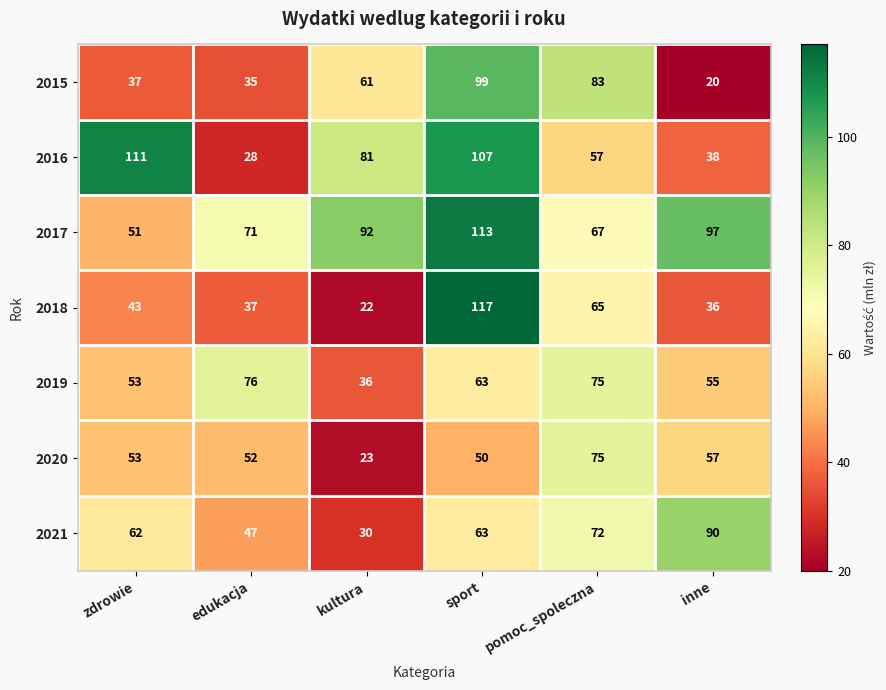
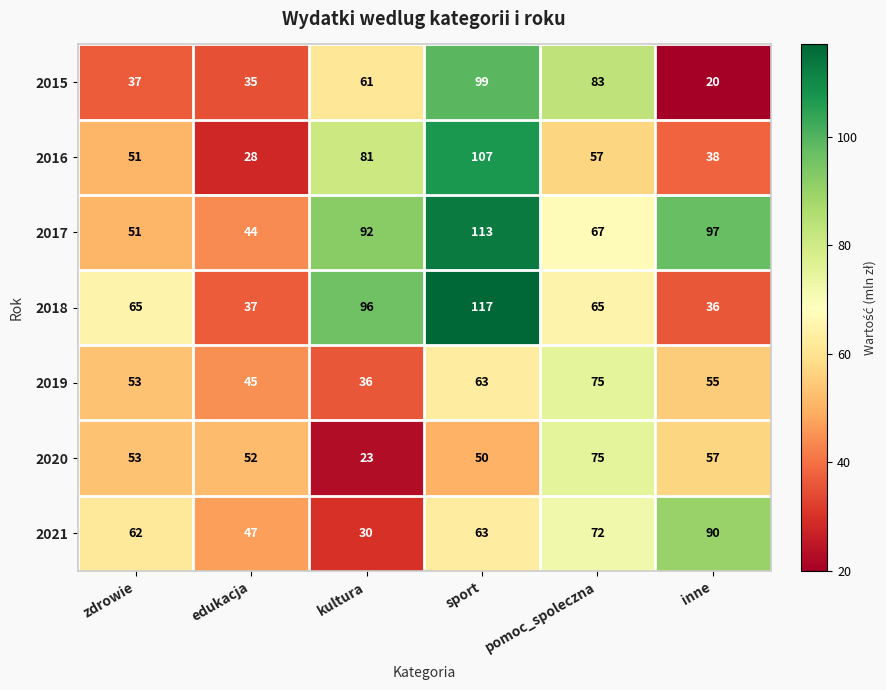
  {
    "2015": {
      "zdrowie": 37,
      "edukacja": 35,
      "kultura": 61,
      "sport": 99,
      "pomoc_spoleczna": 83,
      "inne": 20
    },
    "2016": {
-     "zdrowie": 111,
+     "zdrowie": 51,
      "edukacja": 28,
      "kultura": 81,
      "sport": 107,
      "pomoc_spoleczna": 57,
      "inne": 38
    },
    "2017": {
      "zdrowie": 51,
-     "edukacja": 71,
+     "edukacja": 44,
      "kultura": 92,
      "sport": 113,
      "pomoc_spoleczna": 67,
      "inne": 97
    },
    "2018": {
-     "zdrowie": 43,
+     "zdrowie": 65,
      "edukacja": 37,
-     "kultura": 22,
+     "kultura": 96,
      "sport": 117,
      "pomoc_spoleczna": 65,
      "inne": 36
    },
    "2019": {
      "zdrowie": 53,
-     "edukacja": 76,
+     "edukacja": 45,
      "kultura": 36,
      "sport": 63,
      "pomoc_spoleczna": 75,
      "inne": 55
    },
    "2020": {
      "zdrowie": 53,
      "edukacja": 52,
      "kultura": 23,
      "sport": 50,
      "pomoc_spoleczna": 75,
      "inne": 57
    },
    "2021": {
      "zdrowie": 62,
      "edukacja": 47,
      "kultura": 30,
      "sport": 63,
      "pomoc_spoleczna": 72,
      "inne": 90
    }
  }
